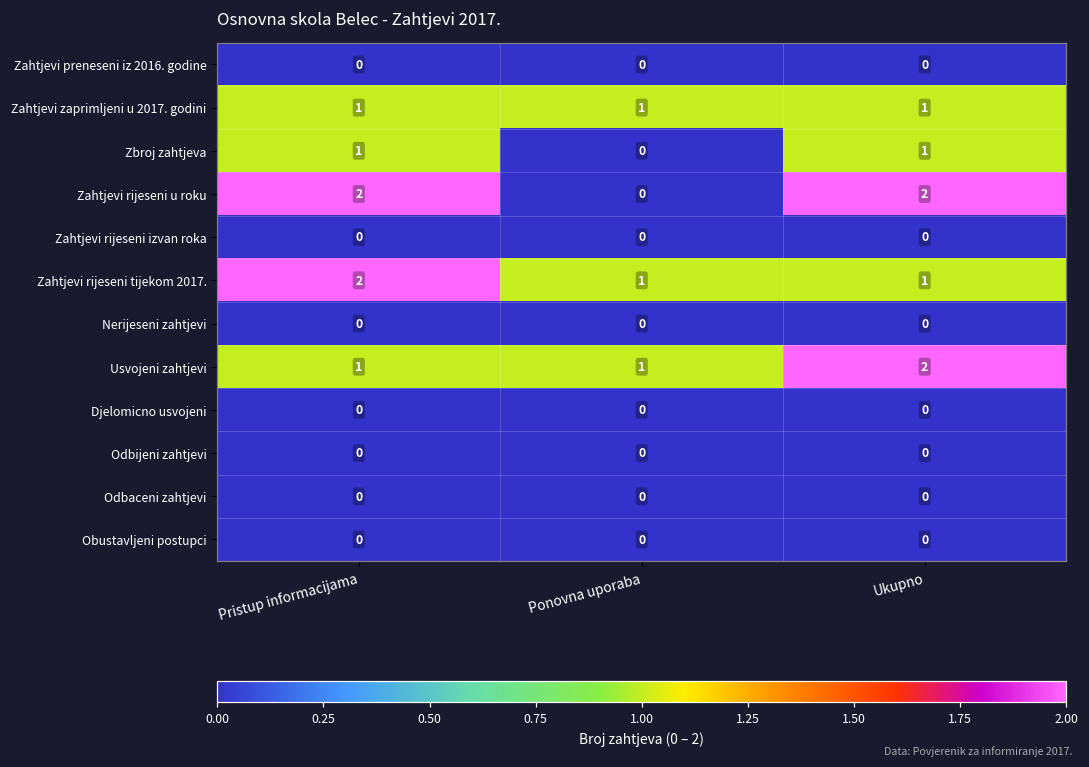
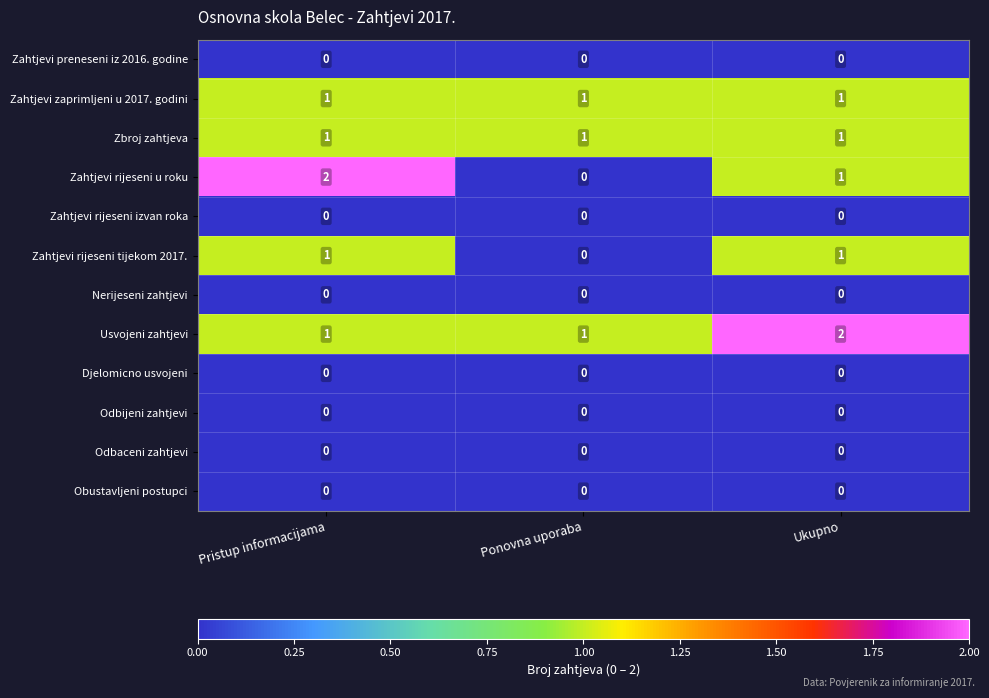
  {
    "Zbroj zahtjeva": {
-     "Ponovna uporaba": 0
+     "Ponovna uporaba": 1
    },
    "Zahtjevi rijeseni u roku": {
-     "Ukupno": 2
+     "Ukupno": 1
    },
    "Zahtjevi rijeseni tijekom 2017.": {
-     "Pristup informacijama": 2,
-     "Ponovna uporaba": 1
+     "Pristup informacijama": 1,
+     "Ponovna uporaba": 0
    }
  }
